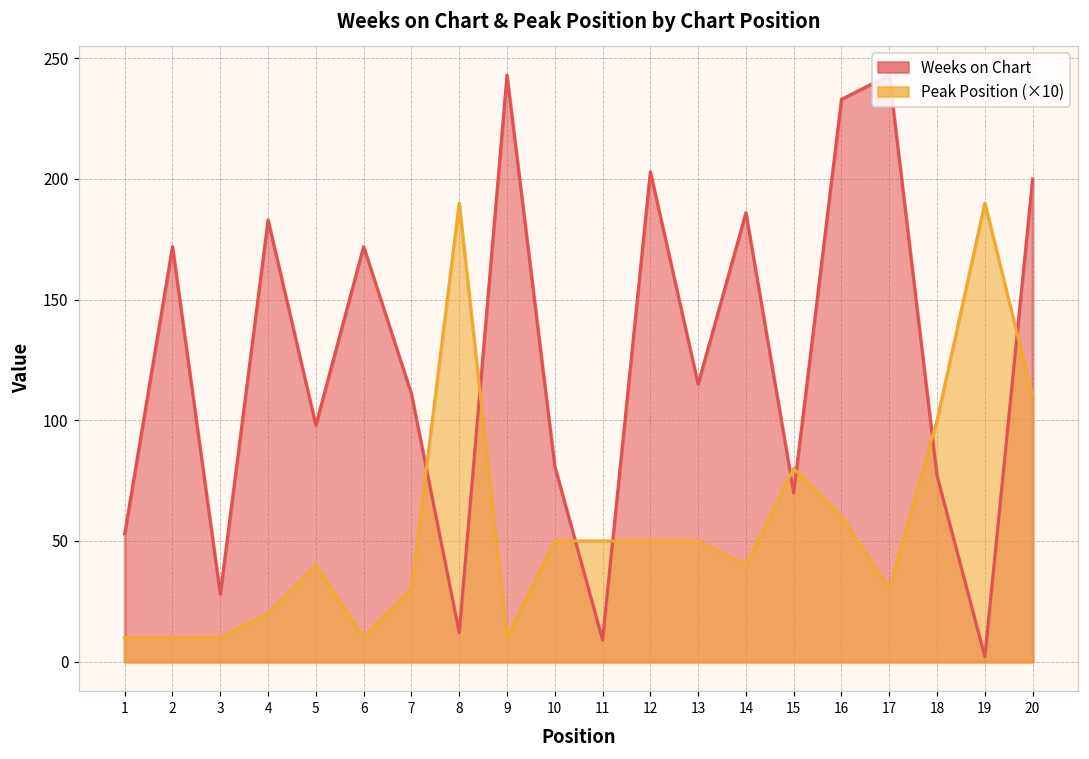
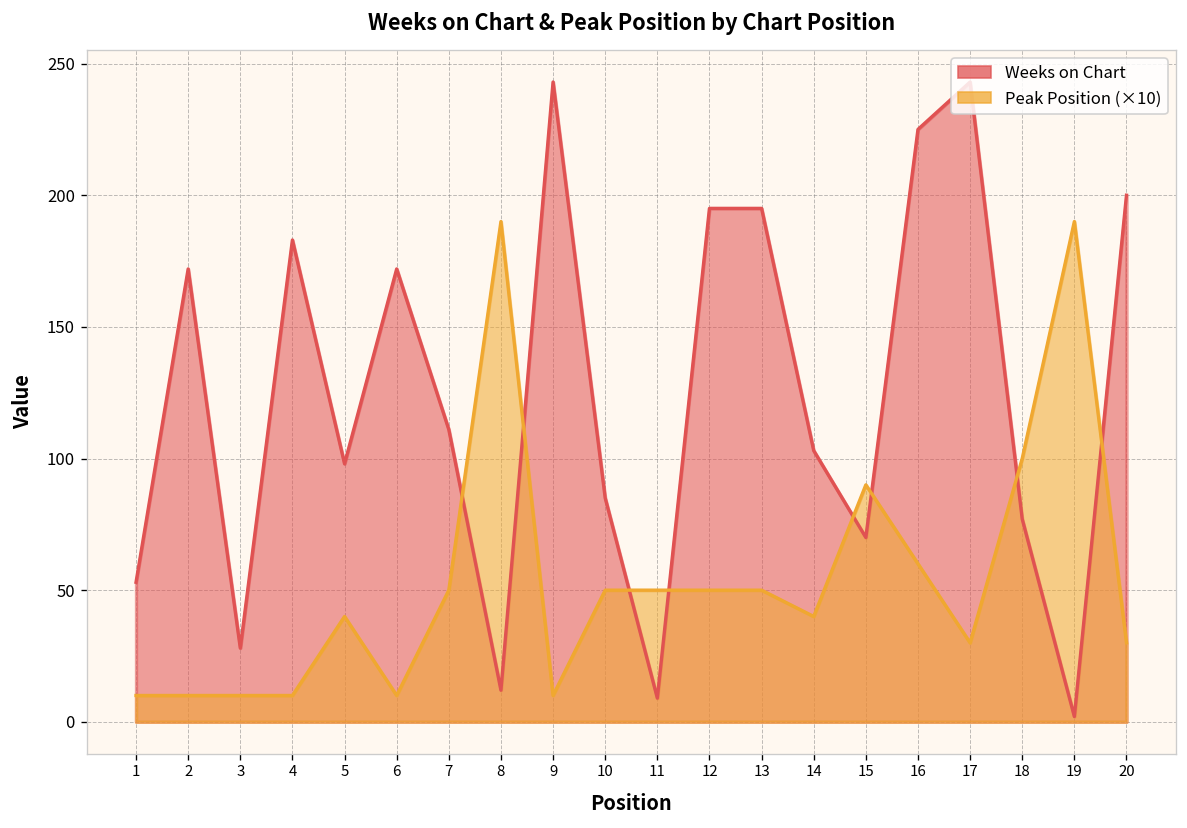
  {
    "Weeks on Chart": {
      "1": 53,
      "2": 172,
      "3": 28,
      "4": 183,
      "5": 98,
      "6": 172,
      "7": 111,
      "8": 12,
      "9": 243,
-     "10": 81,
+     "10": 85,
      "11": 9,
-     "12": 203,
-     "13": 115,
-     "14": 186,
+     "12": 195,
+     "13": 195,
+     "14": 103,
      "15": 70,
-     "16": 233,
+     "16": 225,
      "18": 77,
      "19": 2,
      "20": 200
    },
    "Peak Position (×10)": {
      "1": 10,
      "2": 10,
      "3": 10,
-     "4": 20,
+     "4": 10,
      "5": 40,
      "6": 10,
-     "7": 30,
+     "7": 50,
      "8": 190,
      "9": 10,
      "10": 50,
      "11": 50,
      "12": 50,
      "13": 50,
      "14": 40,
-     "15": 80,
+     "15": 90,
      "16": 60,
      "17": 30,
      "18": 100,
      "19": 190,
-     "20": 110
+     "20": 30
    }
  }
